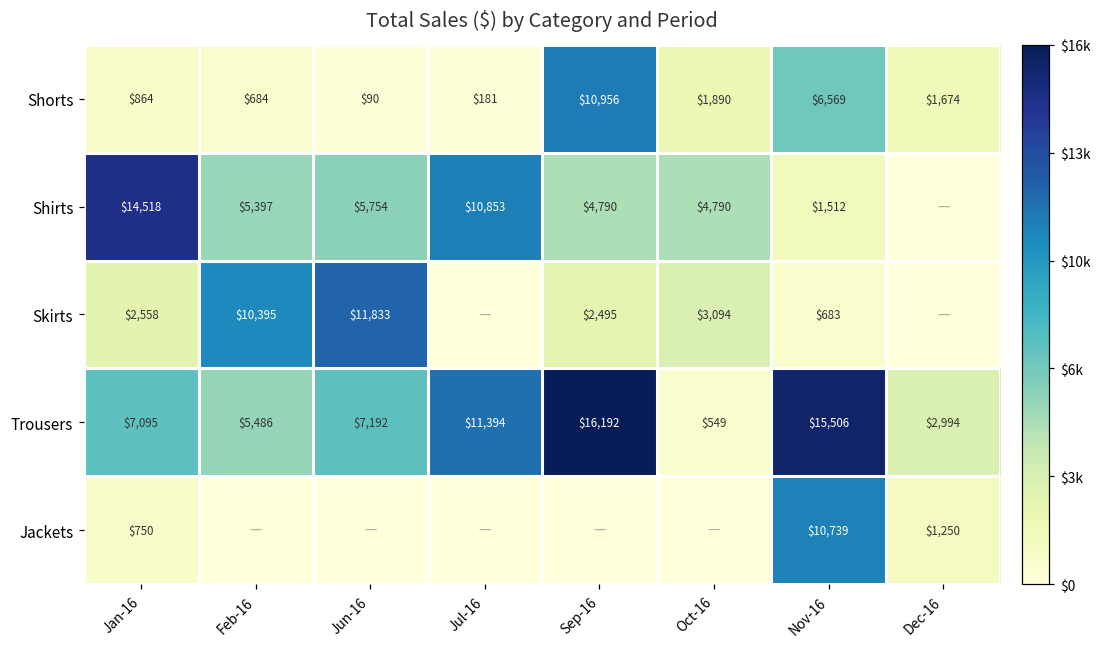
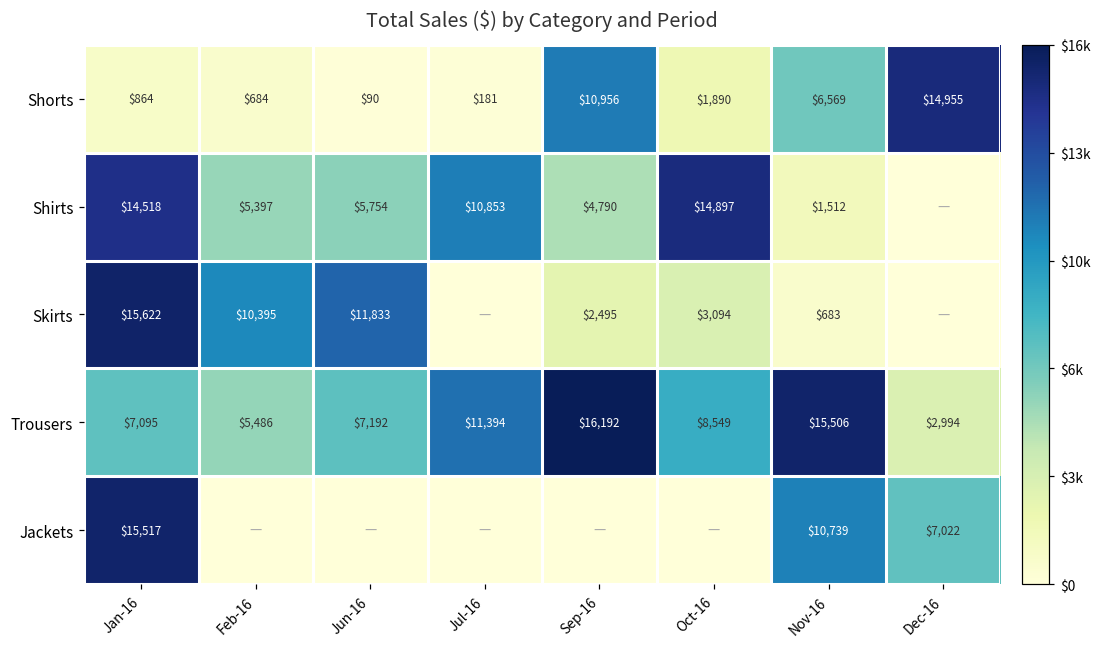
  {
    "Shorts": {
      "Jan-16": "$864",
      "Feb-16": "$684",
      "Jun-16": "$90",
      "Jul-16": "$181",
      "Sep-16": "$10,956",
      "Oct-16": "$1,890",
      "Nov-16": "$6,569",
-     "Dec-16": "$1,674"
+     "Dec-16": "$14,955"
    },
    "Shirts": {
      "Jan-16": "$14,518",
      "Feb-16": "$5,397",
      "Jun-16": "$5,754",
      "Jul-16": "$10,853",
      "Sep-16": "$4,790",
-     "Oct-16": "$4,790",
+     "Oct-16": "$14,897",
      "Nov-16": "$1,512"
    },
    "Skirts": {
-     "Jan-16": "$2,558",
+     "Jan-16": "$15,622",
      "Feb-16": "$10,395",
      "Jun-16": "$11,833",
      "Sep-16": "$2,495",
      "Oct-16": "$3,094",
      "Nov-16": "$683"
    },
    "Trousers": {
      "Jan-16": "$7,095",
      "Feb-16": "$5,486",
      "Jun-16": "$7,192",
      "Jul-16": "$11,394",
      "Sep-16": "$16,192",
-     "Oct-16": "$549",
+     "Oct-16": "$8,549",
      "Nov-16": "$15,506",
      "Dec-16": "$2,994"
    },
    "Jackets": {
-     "Jan-16": "$750",
+     "Jan-16": "$15,517",
      "Nov-16": "$10,739",
-     "Dec-16": "$1,250"
+     "Dec-16": "$7,022"
    }
  }
